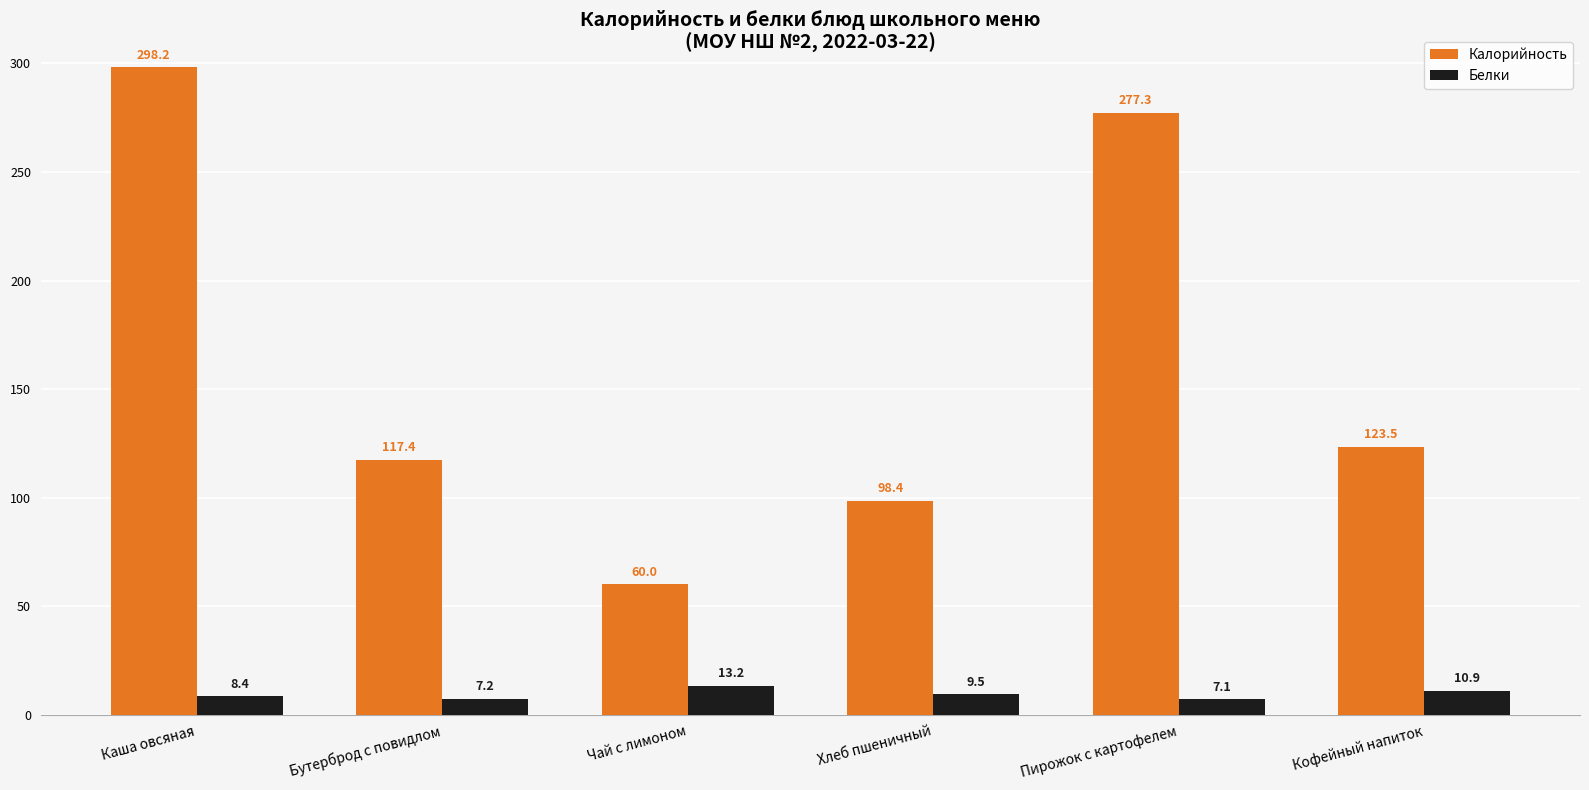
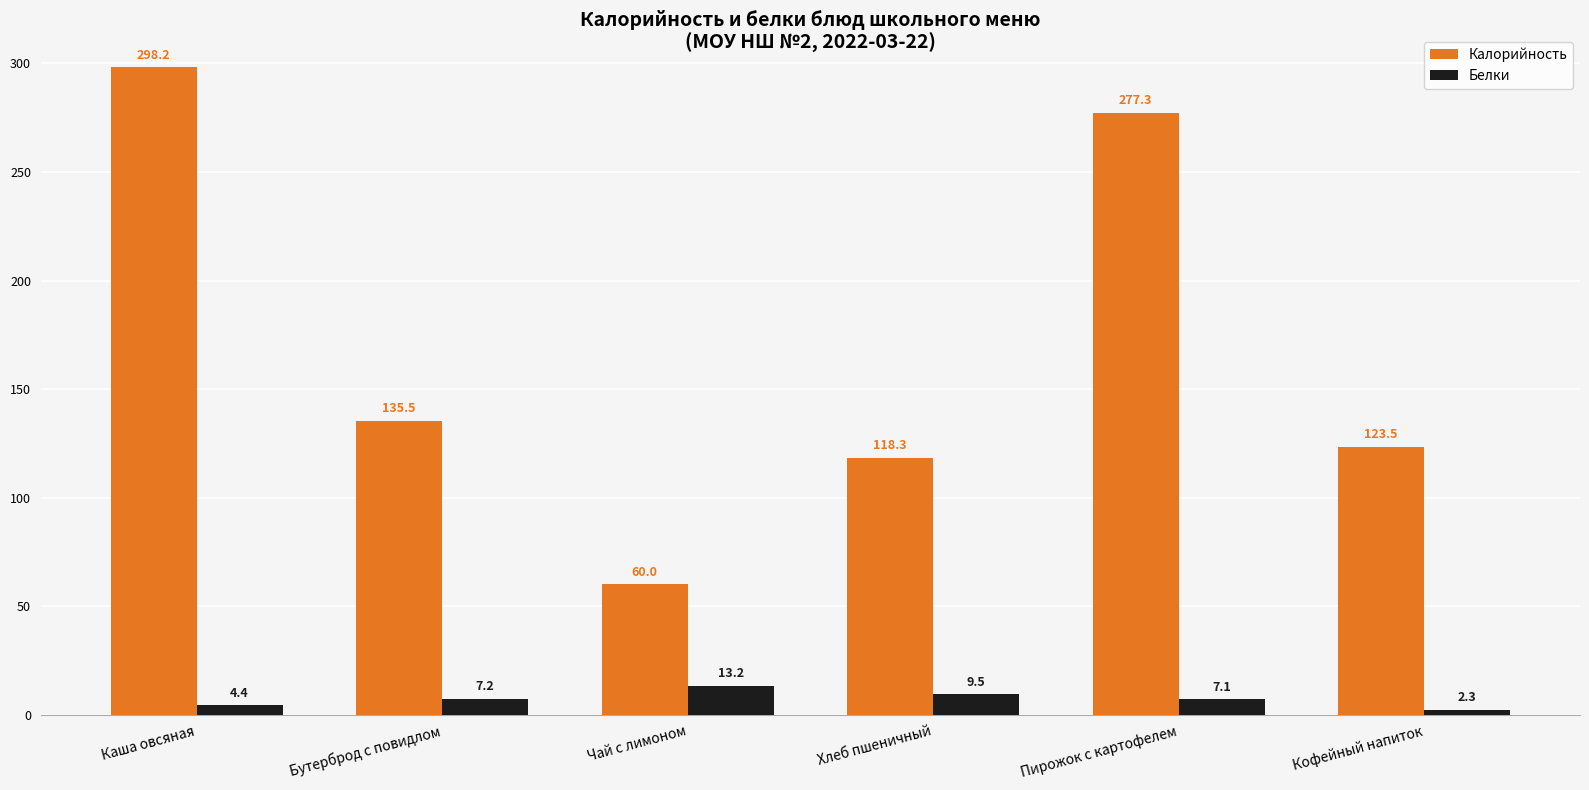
  {
    "Калорийность": {
      "Каша овсяная": 298.2,
-     "Бутерброд с повидлом": 117.4,
+     "Бутерброд с повидлом": 135.5,
      "Чай с лимоном": 60.0,
-     "Хлеб пшеничный": 98.4,
+     "Хлеб пшеничный": 118.3,
      "Пирожок с картофелем": 277.3,
      "Кофейный напиток": 123.5
    },
    "Белки": {
-     "Каша овсяная": 8.4,
+     "Каша овсяная": 4.4,
      "Бутерброд с повидлом": 7.2,
      "Чай с лимоном": 13.2,
      "Хлеб пшеничный": 9.5,
      "Пирожок с картофелем": 7.1,
-     "Кофейный напиток": 10.9
+     "Кофейный напиток": 2.3
    }
  }
